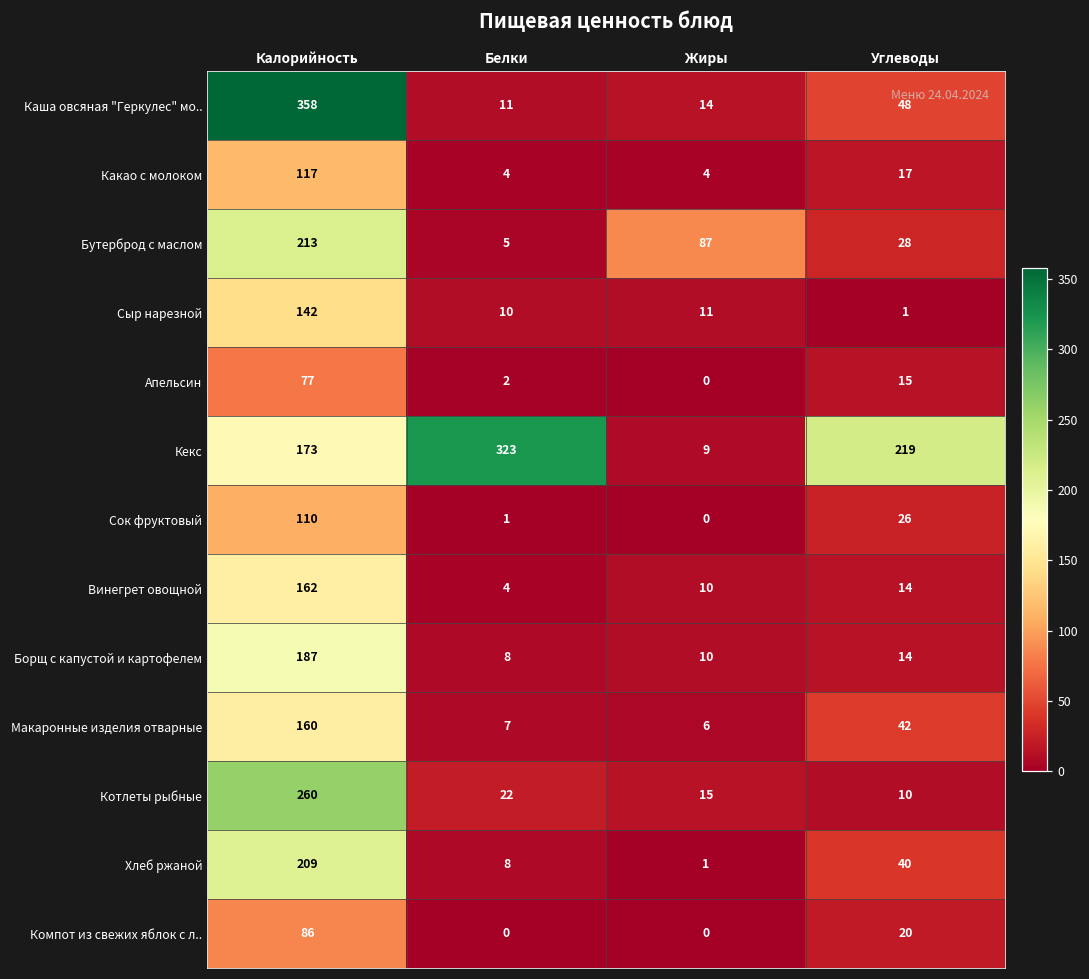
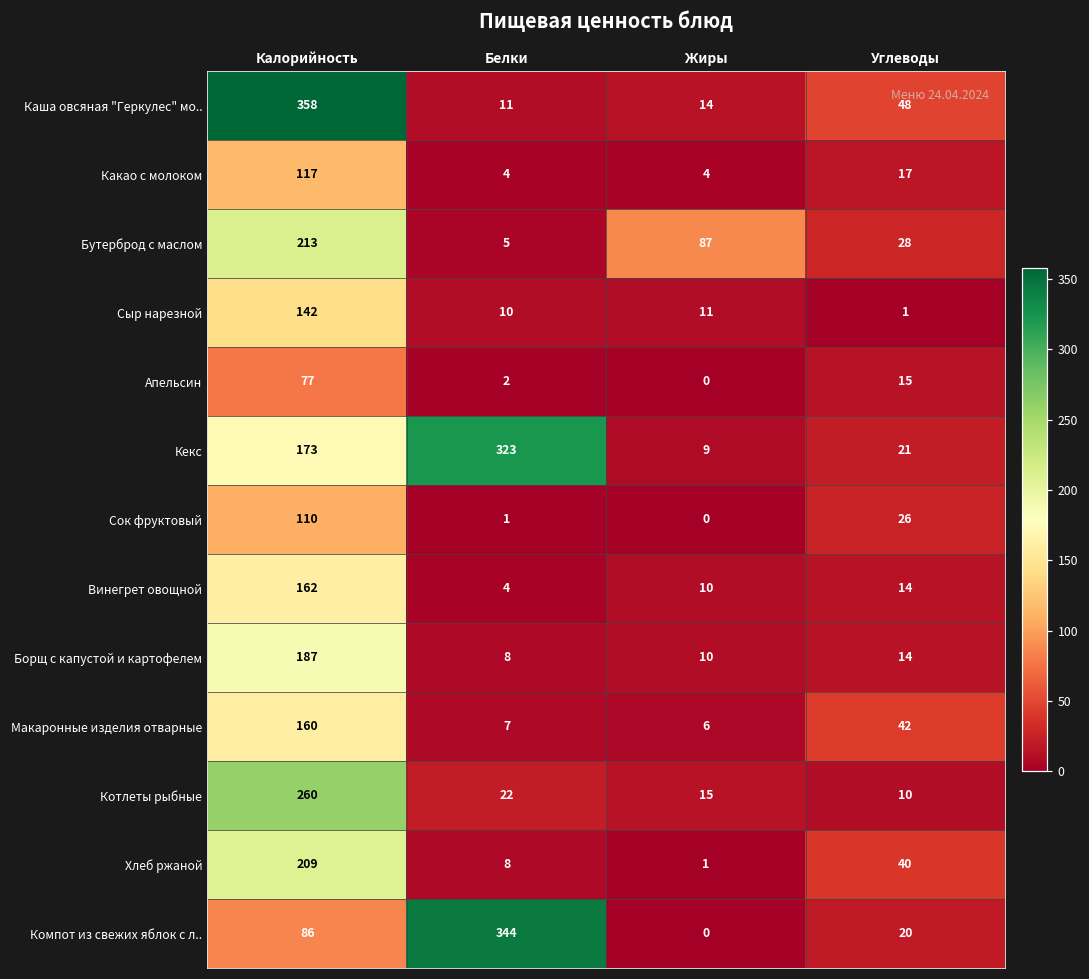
  {
    "Каша овсяная \"Геркулес\" мо..": {
      "Калорийность": 358,
      "Белки": 11,
      "Жиры": 14
    },
    "Какао с молоком": {
      "Калорийность": 117,
      "Белки": 4,
      "Жиры": 4,
      "Углеводы": 17
    },
    "Бутерброд с маслом": {
      "Калорийность": 213,
      "Белки": 5,
      "Жиры": 87,
      "Углеводы": 28
    },
    "Сыр нарезной": {
      "Калорийность": 142,
      "Белки": 10,
      "Жиры": 11,
      "Углеводы": 1
    },
    "Апельсин": {
      "Калорийность": 77,
      "Белки": 2,
      "Жиры": 0,
      "Углеводы": 15
    },
    "Кекс": {
      "Калорийность": 173,
      "Белки": 323,
      "Жиры": 9,
-     "Углеводы": 219
+     "Углеводы": 21
    },
    "Сок фруктовый": {
      "Калорийность": 110,
      "Белки": 1,
      "Жиры": 0,
      "Углеводы": 26
    },
    "Винегрет овощной": {
      "Калорийность": 162,
      "Белки": 4,
      "Жиры": 10,
      "Углеводы": 14
    },
    "Борщ с капустой и картофелем": {
      "Калорийность": 187,
      "Белки": 8,
      "Жиры": 10,
      "Углеводы": 14
    },
    "Макаронные изделия отварные": {
      "Калорийность": 160,
      "Белки": 7,
      "Жиры": 6,
      "Углеводы": 42
    },
    "Котлеты рыбные": {
      "Калорийность": 260,
      "Белки": 22,
      "Жиры": 15,
      "Углеводы": 10
    },
    "Хлеб ржаной": {
      "Калорийность": 209,
      "Белки": 8,
      "Жиры": 1,
      "Углеводы": 40
    },
    "Компот из свежих яблок с л..": {
      "Калорийность": 86,
-     "Белки": 0,
+     "Белки": 344,
      "Жиры": 0,
      "Углеводы": 20
    }
  }
